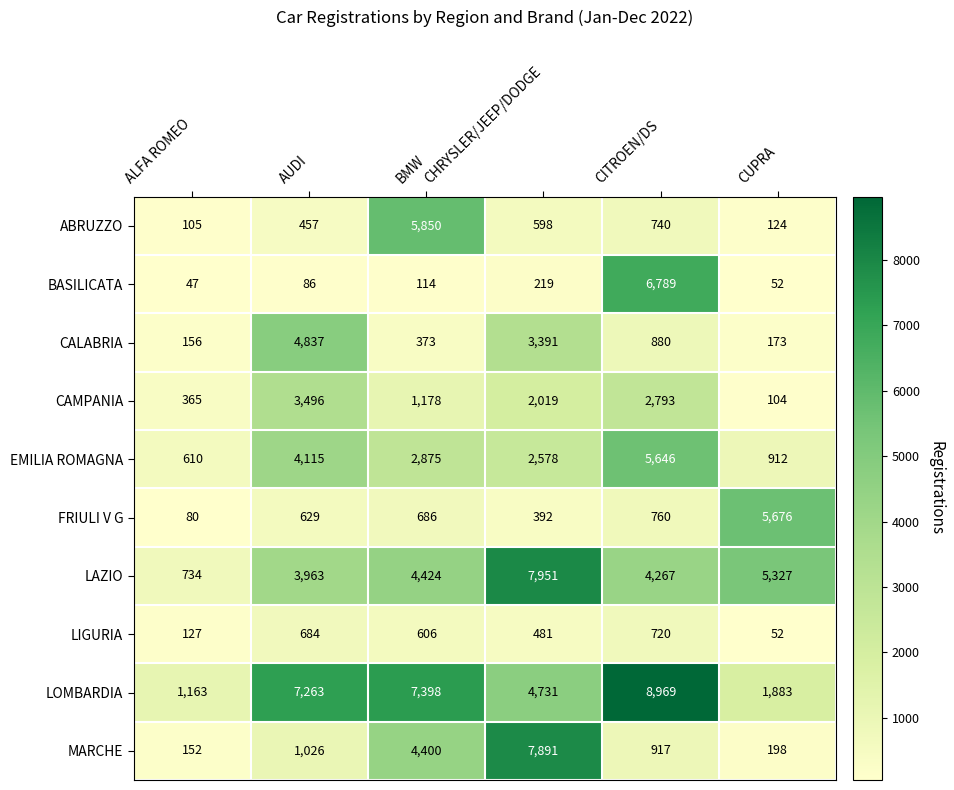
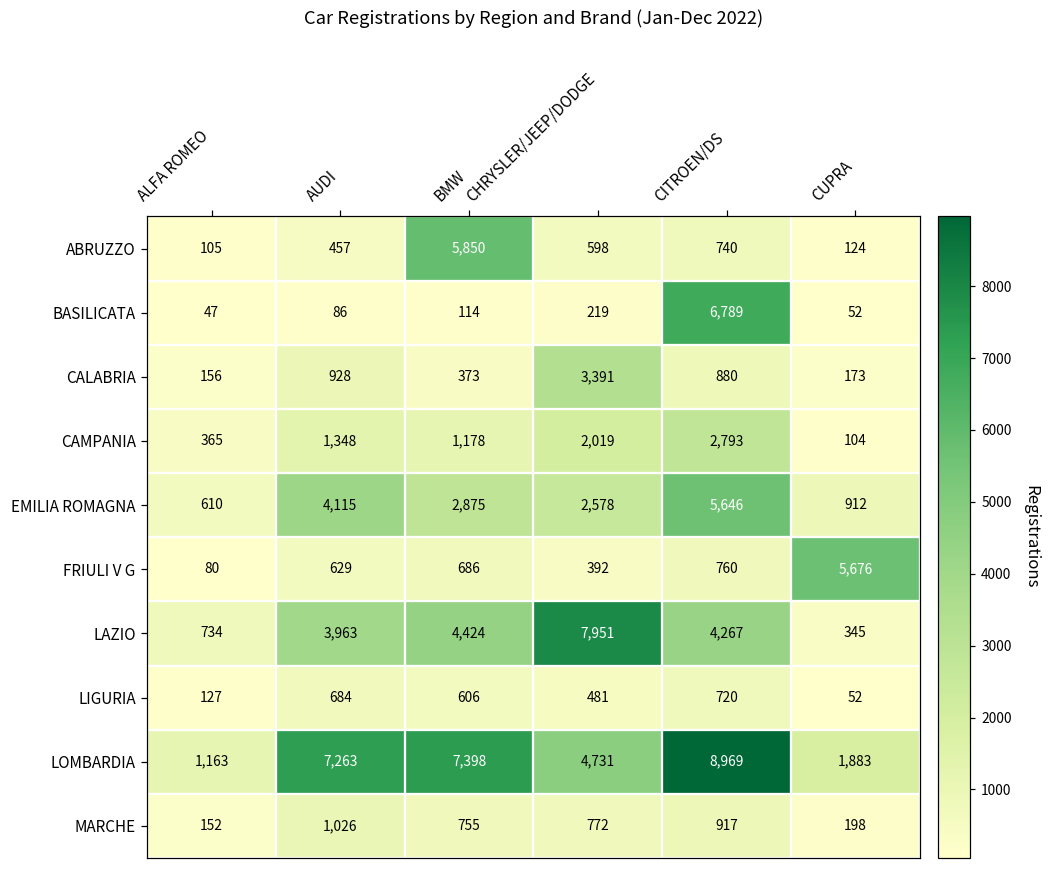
  {
    "ABRUZZO": {
      "ALFA ROMEO": "105",
      "AUDI": "457",
      "BMW": "5,850",
      "CHRYSLER/JEEP/DODGE": "598",
      "CITROEN/DS": "740",
      "CUPRA": "124"
    },
    "BASILICATA": {
      "ALFA ROMEO": "47",
      "AUDI": "86",
      "BMW": "114",
      "CHRYSLER/JEEP/DODGE": "219",
      "CITROEN/DS": "6,789",
      "CUPRA": "52"
    },
    "CALABRIA": {
      "ALFA ROMEO": "156",
-     "AUDI": "4,837",
+     "AUDI": "928",
      "BMW": "373",
      "CHRYSLER/JEEP/DODGE": "3,391",
      "CITROEN/DS": "880",
      "CUPRA": "173"
    },
    "CAMPANIA": {
      "ALFA ROMEO": "365",
-     "AUDI": "3,496",
+     "AUDI": "1,348",
      "BMW": "1,178",
      "CHRYSLER/JEEP/DODGE": "2,019",
      "CITROEN/DS": "2,793",
      "CUPRA": "104"
    },
    "EMILIA ROMAGNA": {
      "ALFA ROMEO": "610",
      "AUDI": "4,115",
      "BMW": "2,875",
      "CHRYSLER/JEEP/DODGE": "2,578",
      "CITROEN/DS": "5,646",
      "CUPRA": "912"
    },
    "FRIULI V G": {
      "ALFA ROMEO": "80",
      "AUDI": "629",
      "BMW": "686",
      "CHRYSLER/JEEP/DODGE": "392",
      "CITROEN/DS": "760",
      "CUPRA": "5,676"
    },
    "LAZIO": {
      "ALFA ROMEO": "734",
      "AUDI": "3,963",
      "BMW": "4,424",
      "CHRYSLER/JEEP/DODGE": "7,951",
      "CITROEN/DS": "4,267",
-     "CUPRA": "5,327"
+     "CUPRA": "345"
    },
    "LIGURIA": {
      "ALFA ROMEO": "127",
      "AUDI": "684",
      "BMW": "606",
      "CHRYSLER/JEEP/DODGE": "481",
      "CITROEN/DS": "720",
      "CUPRA": "52"
    },
    "LOMBARDIA": {
      "ALFA ROMEO": "1,163",
      "AUDI": "7,263",
      "BMW": "7,398",
      "CHRYSLER/JEEP/DODGE": "4,731",
      "CITROEN/DS": "8,969",
      "CUPRA": "1,883"
    },
    "MARCHE": {
      "ALFA ROMEO": "152",
      "AUDI": "1,026",
-     "BMW": "4,400",
-     "CHRYSLER/JEEP/DODGE": "7,891",
+     "BMW": "755",
+     "CHRYSLER/JEEP/DODGE": "772",
      "CITROEN/DS": "917",
      "CUPRA": "198"
    }
  }
